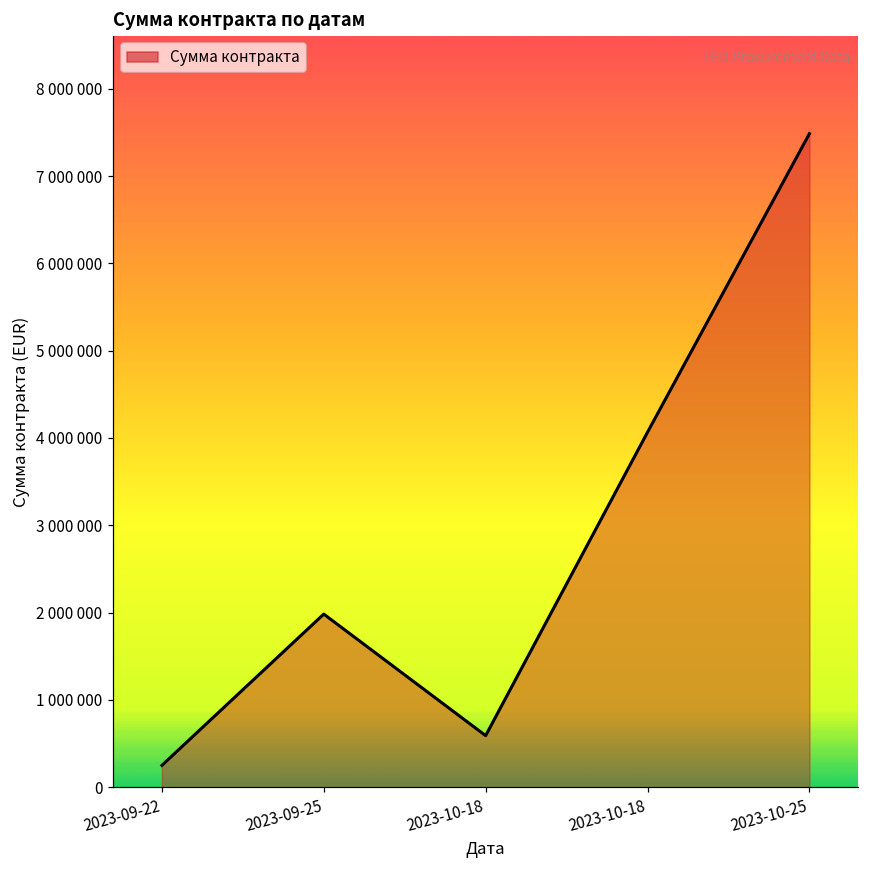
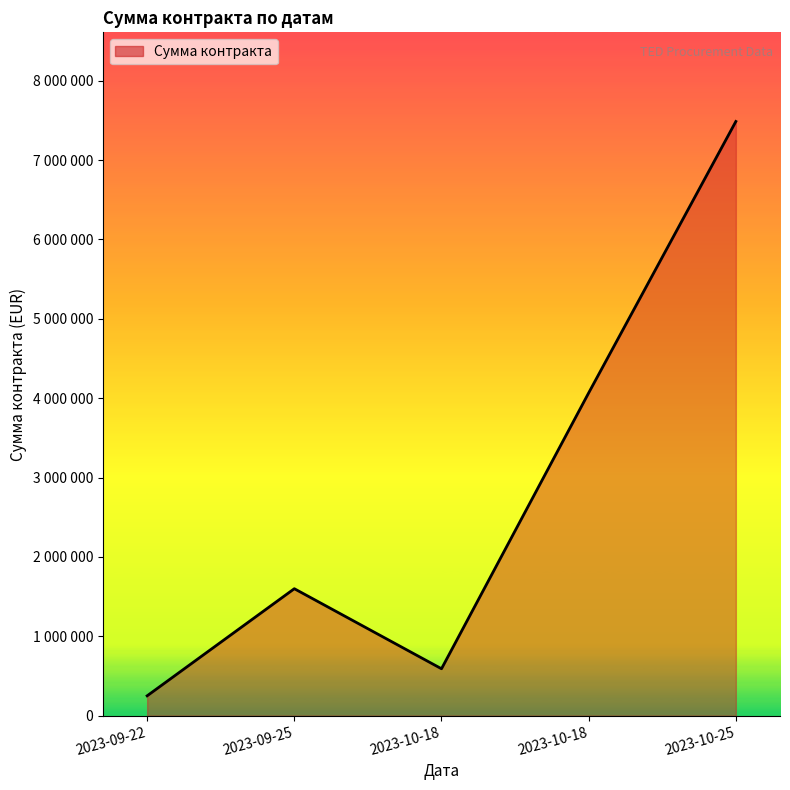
  {
    "2023-09-22": 300000,
-   "2023-09-25": 2000000,
+   "2023-09-25": 1600000,
    "2023-10-25": 7500000
  }
